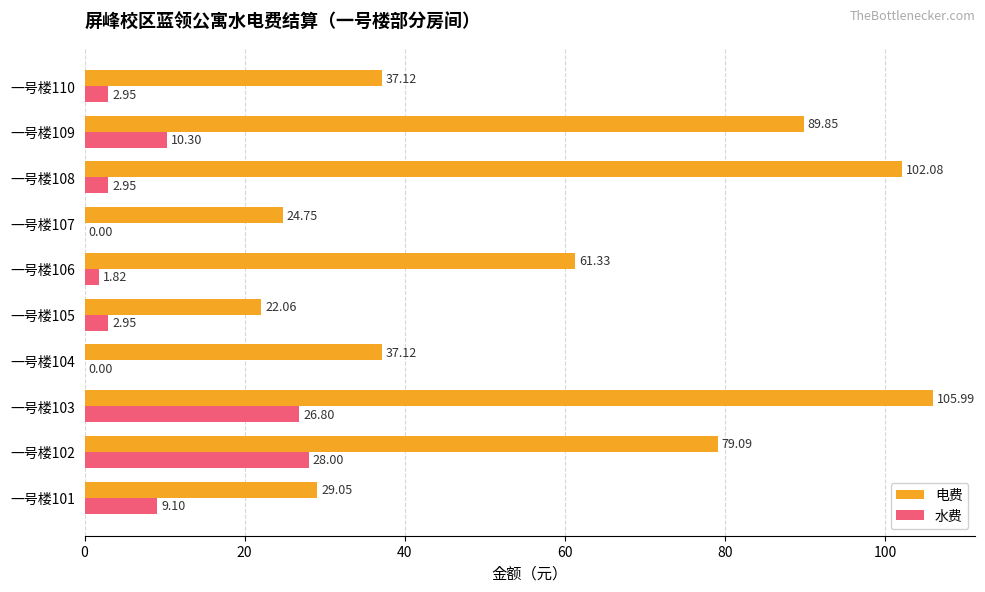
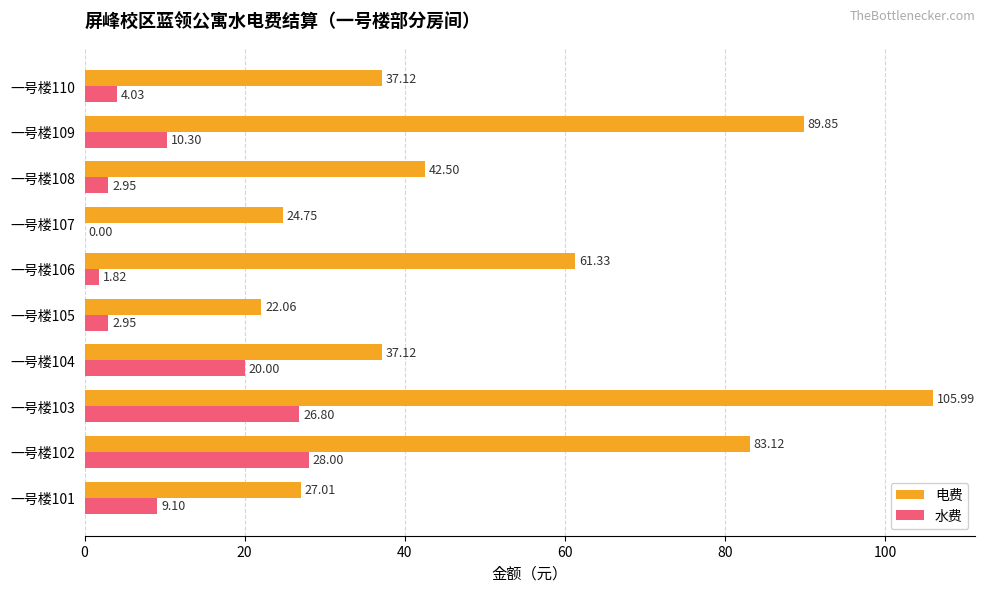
  {
    "电费": {
      "一号楼110": 37.12,
      "一号楼109": 89.85,
-     "一号楼108": 102.08,
+     "一号楼108": 42.50,
      "一号楼107": 24.75,
      "一号楼106": 61.33,
      "一号楼105": 22.06,
      "一号楼104": 37.12,
      "一号楼103": 105.99,
-     "一号楼102": 79.09,
-     "一号楼101": 29.05
+     "一号楼102": 83.12,
+     "一号楼101": 27.01
    },
    "水费": {
-     "一号楼110": 2.95,
+     "一号楼110": 4.03,
      "一号楼109": 10.30,
      "一号楼108": 2.95,
      "一号楼107": 0.00,
      "一号楼106": 1.82,
      "一号楼105": 2.95,
-     "一号楼104": 0.00,
+     "一号楼104": 20.00,
      "一号楼103": 26.80,
      "一号楼102": 28.00,
      "一号楼101": 9.10
    }
  }
